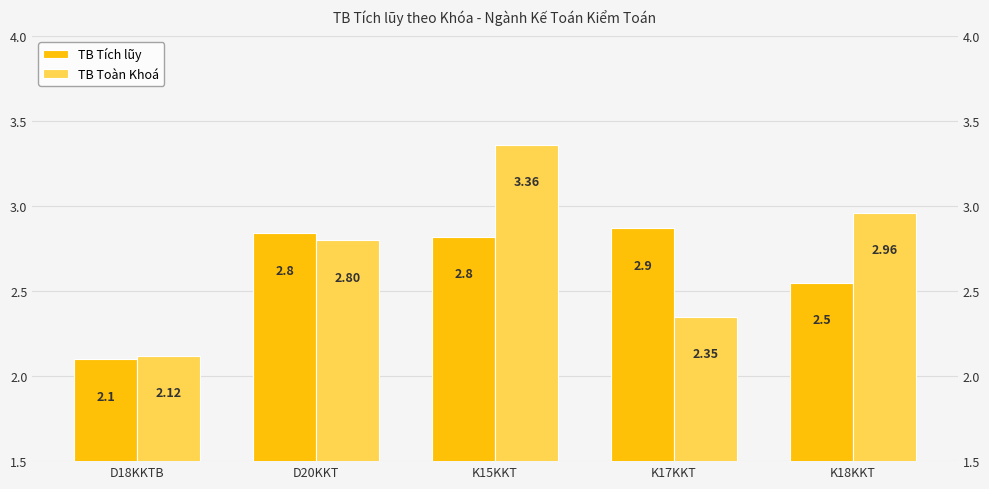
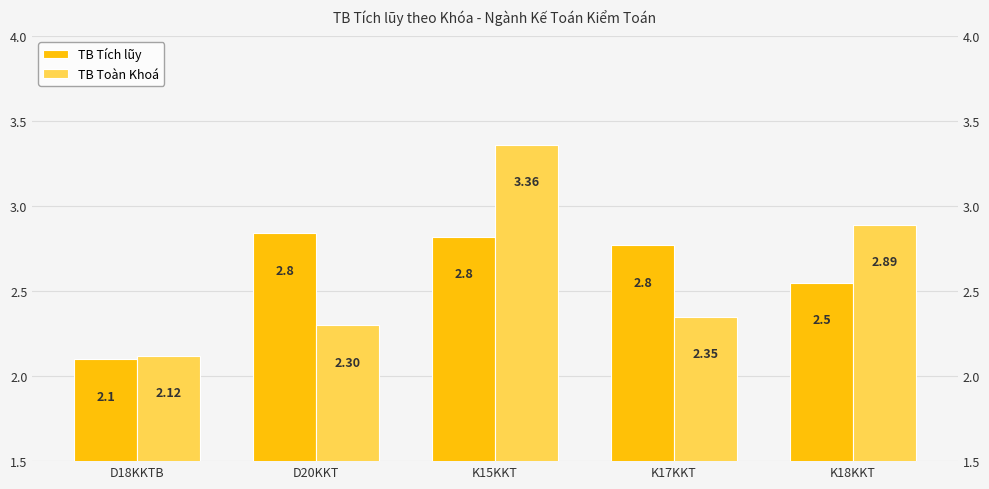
  {
    "TB Tích lũy": {
      "D18KKTB": 2.1,
      "D20KKT": 2.8,
      "K15KKT": 2.8,
-     "K17KKT": 2.9,
+     "K17KKT": 2.8,
      "K18KKT": 2.5
    },
    "TB Toàn Khoá": {
      "D18KKTB": 2.12,
-     "D20KKT": 2.80,
+     "D20KKT": 2.30,
      "K15KKT": 3.36,
      "K17KKT": 2.35,
-     "K18KKT": 2.96
+     "K18KKT": 2.89
    }
  }
